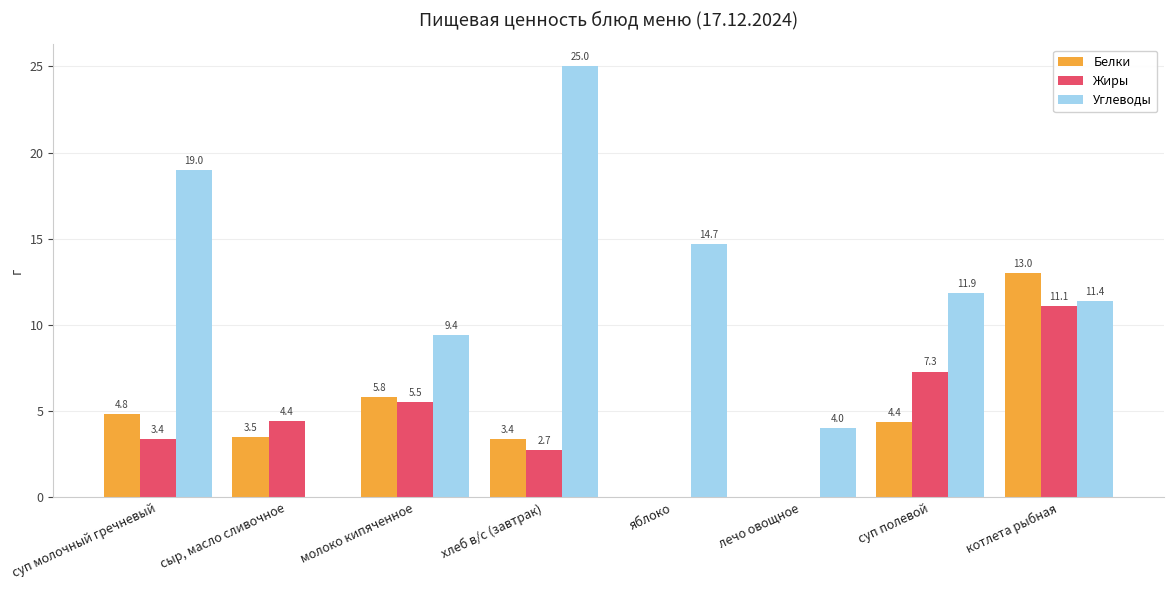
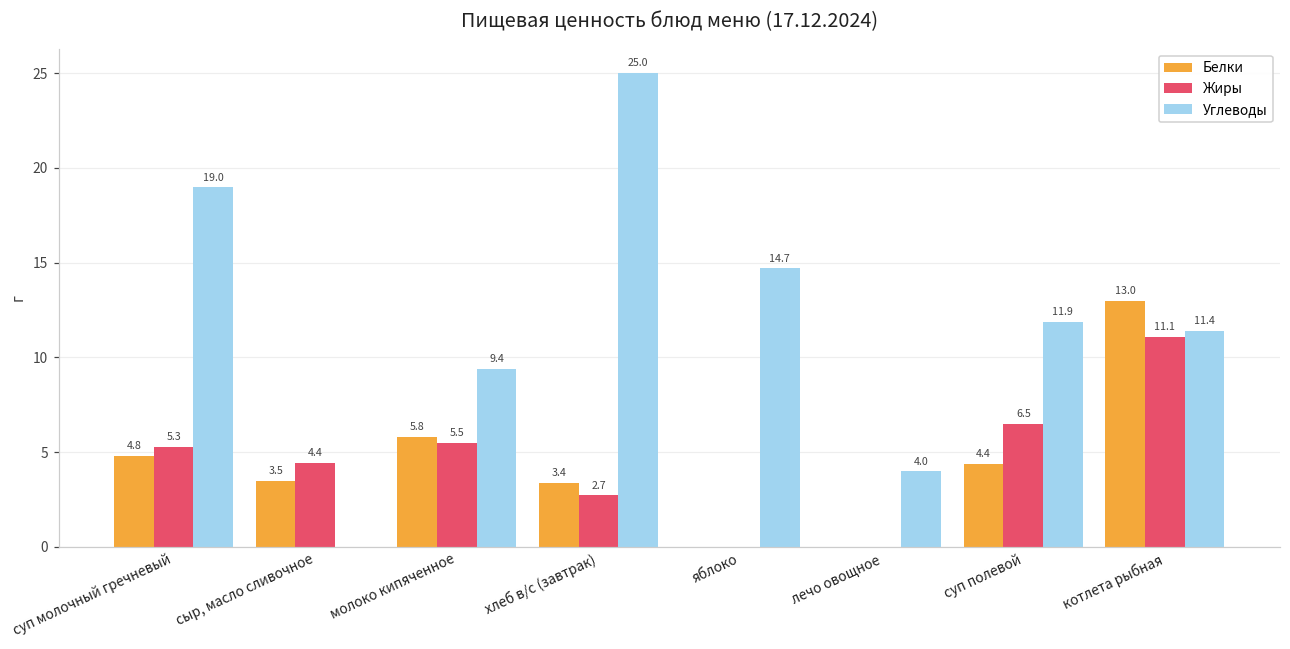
  {
    "Белки": {
      "суп молочный гречневый": 4.8,
      "сыр, масло сливочное": 3.5,
      "молоко кипяченное": 5.8,
      "хлеб в/с (завтрак)": 3.4,
      "суп полевой": 4.4,
      "котлета рыбная": 13.0
    },
    "Жиры": {
-     "суп молочный гречневый": 3.4,
+     "суп молочный гречневый": 5.3,
      "сыр, масло сливочное": 4.4,
      "молоко кипяченное": 5.5,
      "хлеб в/с (завтрак)": 2.7,
-     "суп полевой": 7.3,
+     "суп полевой": 6.5,
      "котлета рыбная": 11.1
    },
    "Углеводы": {
      "суп молочный гречневый": 19.0,
      "молоко кипяченное": 9.4,
      "хлеб в/с (завтрак)": 25.0,
      "яблоко": 14.7,
      "лечо овощное": 4.0,
      "суп полевой": 11.9,
      "котлета рыбная": 11.4
    }
  }
